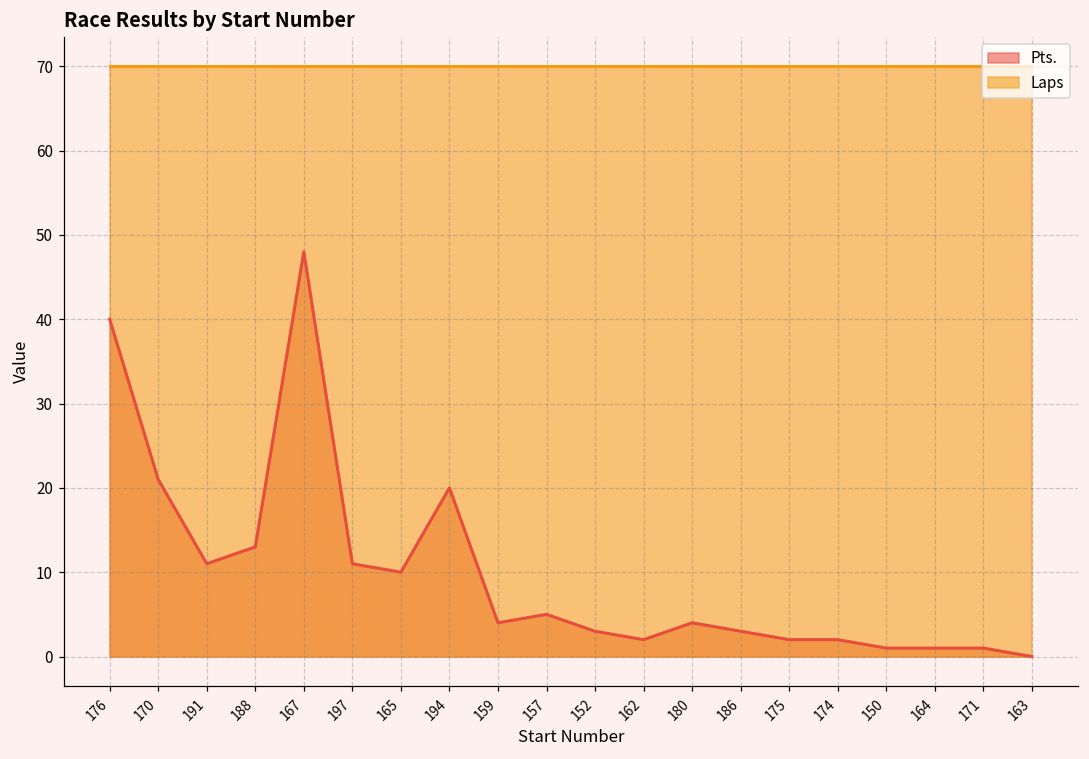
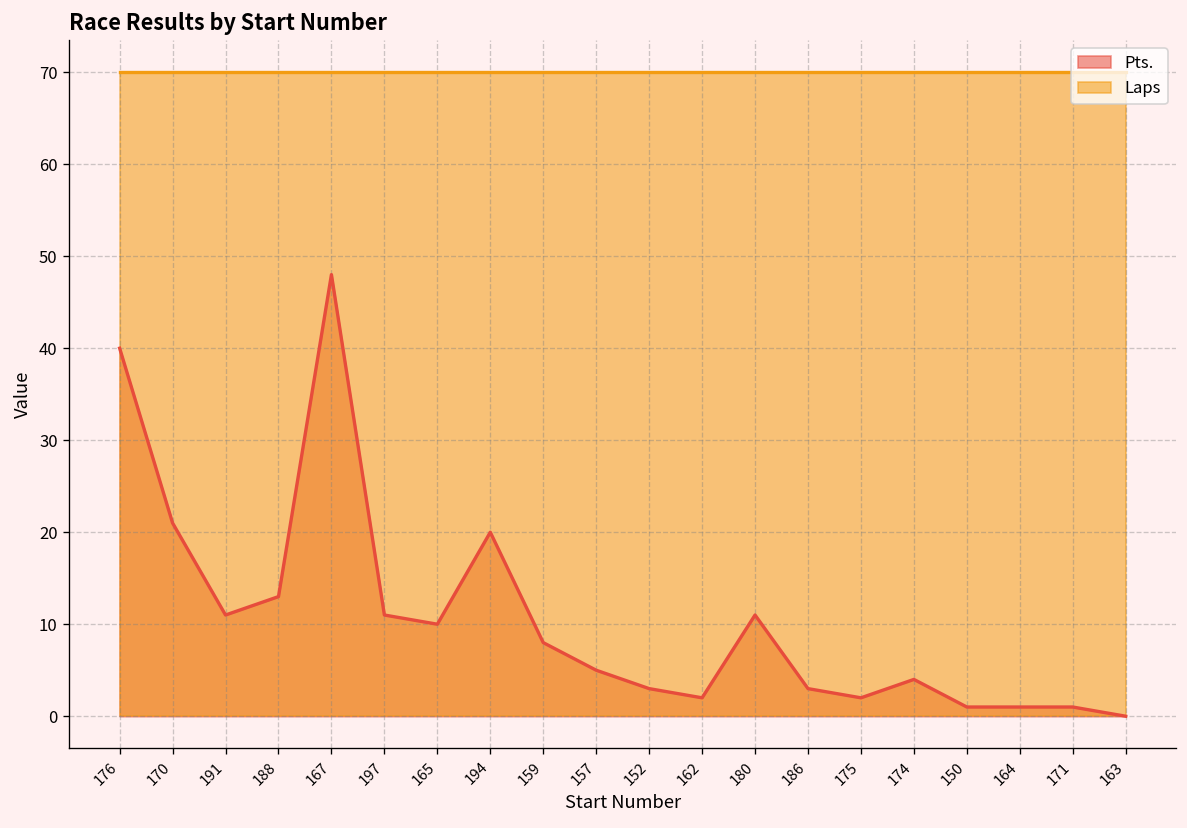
  {
    "Pts.": {
      "176": 40,
      "170": 21,
      "191": 11,
      "188": 13,
      "167": 48,
      "197": 11,
      "165": 10,
      "194": 20,
-     "159": 4,
+     "159": 8,
      "157": 5,
      "152": 3,
      "162": 2,
-     "180": 4,
+     "180": 11,
      "186": 3,
      "175": 2,
-     "174": 2,
+     "174": 4,
      "150": 1,
      "164": 1,
      "171": 1,
      "163": 0
    },
    "Laps": {
      "176": 70,
      "170": 70,
      "191": 70,
      "188": 70,
      "167": 70,
      "197": 70,
      "165": 70,
      "194": 70,
      "159": 70,
      "157": 70,
      "152": 70,
      "162": 70,
      "180": 70,
      "186": 70,
      "175": 70,
      "174": 70,
      "150": 70,
      "164": 70
    }
  }
